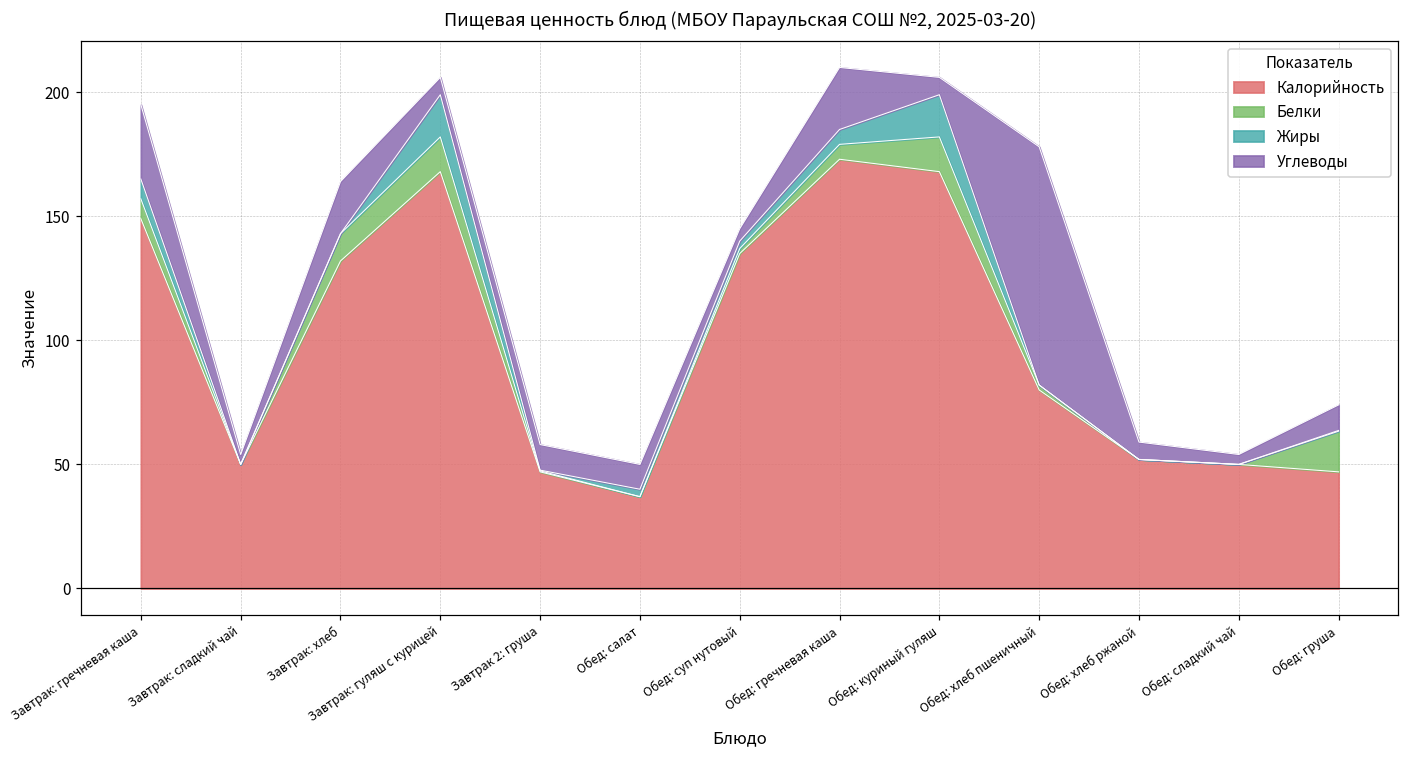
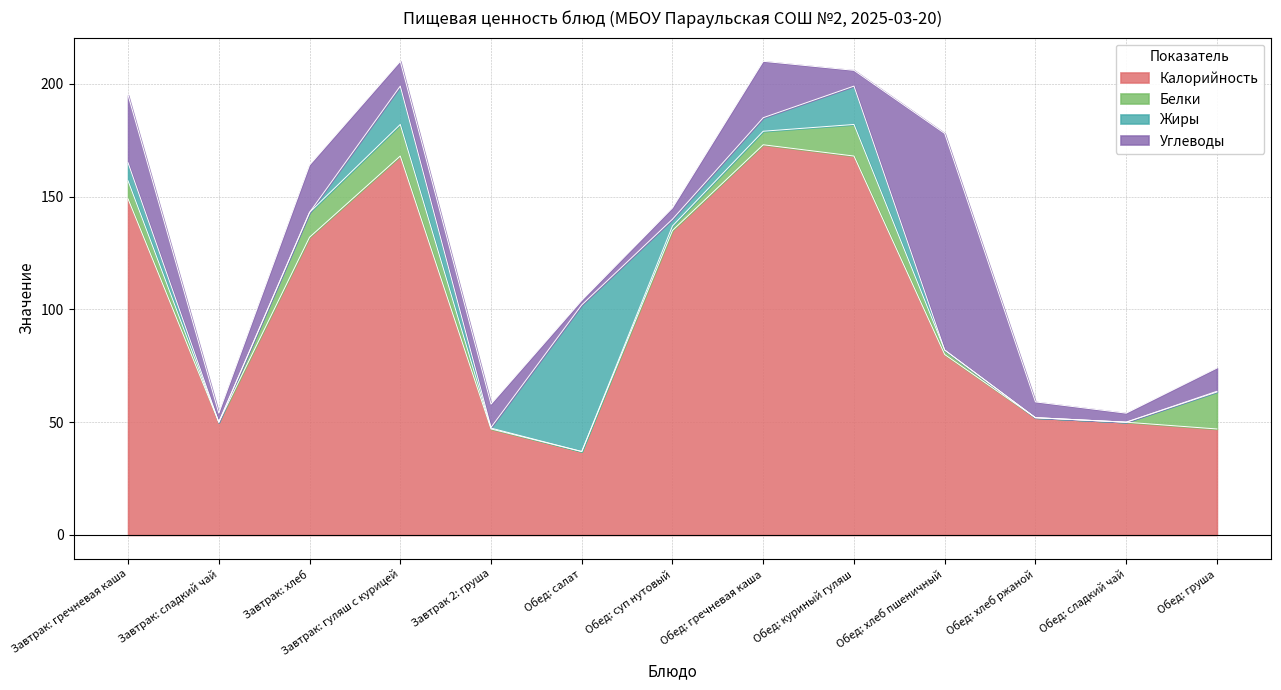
  {
    "Калорийность": {
      "Завтрак: гречневая каша": 149,
      "Завтрак: хлеб": 132,
      "Завтрак: гуляш с курицей": 168,
      "Обед: суп нутовый": 135,
      "Обед: гречневая каша": 173,
      "Обед: куриный гуляш": 168,
      "Обед: хлеб пшеничный": 80,
      "Обед: груша": 47
    },
    "Белки": {
      "Завтрак: гречневая каша": 8,
      "Завтрак: гуляш с курицей": 14,
      "Обед: суп нутовый": 2,
      "Обед: гречневая каша": 6,
      "Обед: куриный гуляш": 14
    },
    "Жиры": {
      "Завтрак: гречневая каша": 8,
      "Завтрак: гуляш с курицей": 17,
-     "Обед: салат": 3,
+     "Обед: салат": 65,
      "Обед: суп нутовый": 3,
      "Обед: гречневая каша": 6,
      "Обед: куриный гуляш": 17
    },
    "Углеводы": {
      "Завтрак: гречневая каша": 30,
      "Завтрак: сладкий чай": 4,
      "Завтрак: хлеб": 21,
-     "Завтрак: гуляш с курицей": 7,
+     "Завтрак: гуляш с курицей": 11,
      "Завтрак 2: груша": 10,
-     "Обед: салат": 10,
+     "Обед: салат": 2,
      "Обед: суп нутовый": 5,
      "Обед: гречневая каша": 25,
      "Обед: куриный гуляш": 7,
      "Обед: хлеб пшеничный": 96,
      "Обед: хлеб ржаной": 7,
      "Обед: сладкий чай": 4,
      "Обед: груша": 10
    }
  }
